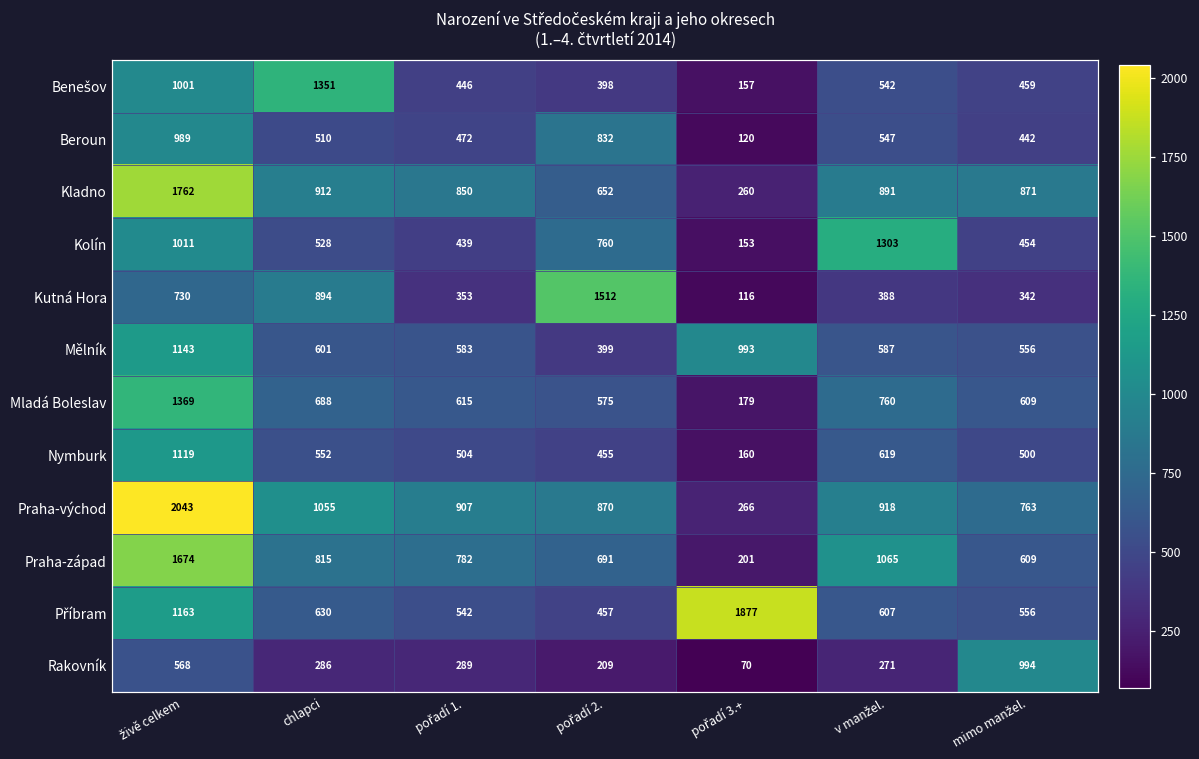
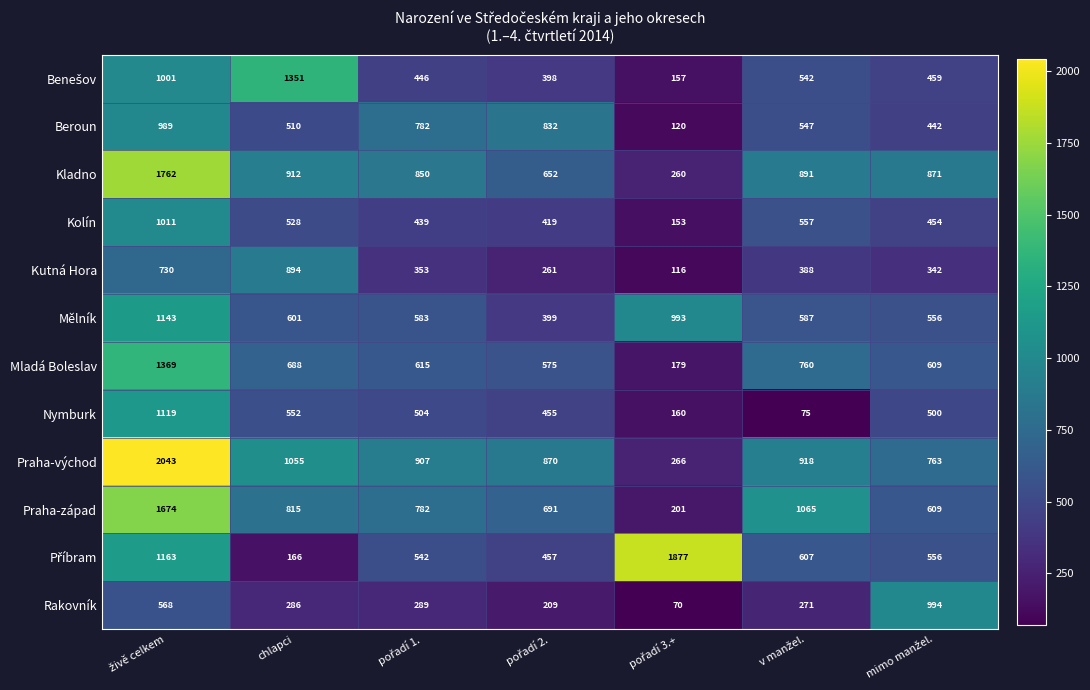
  {
    "Benešov": {
      "živě celkem": 1001,
      "chlapci": 1351,
      "pořadí 1.": 446,
      "pořadí 2.": 398,
      "pořadí 3.+": 157,
      "v manžel.": 542,
      "mimo manžel.": 459
    },
    "Beroun": {
      "živě celkem": 989,
      "chlapci": 510,
-     "pořadí 1.": 472,
+     "pořadí 1.": 782,
      "pořadí 2.": 832,
      "pořadí 3.+": 120,
      "v manžel.": 547,
      "mimo manžel.": 442
    },
    "Kladno": {
      "živě celkem": 1762,
      "chlapci": 912,
      "pořadí 1.": 850,
      "pořadí 2.": 652,
      "pořadí 3.+": 260,
      "v manžel.": 891,
      "mimo manžel.": 871
    },
    "Kolín": {
      "živě celkem": 1011,
      "chlapci": 528,
      "pořadí 1.": 439,
-     "pořadí 2.": 760,
+     "pořadí 2.": 419,
      "pořadí 3.+": 153,
-     "v manžel.": 1303,
+     "v manžel.": 557,
      "mimo manžel.": 454
    },
    "Kutná Hora": {
      "živě celkem": 730,
      "chlapci": 894,
      "pořadí 1.": 353,
-     "pořadí 2.": 1512,
+     "pořadí 2.": 261,
      "pořadí 3.+": 116,
      "v manžel.": 388,
      "mimo manžel.": 342
    },
    "Mělník": {
      "živě celkem": 1143,
      "chlapci": 601,
      "pořadí 1.": 583,
      "pořadí 2.": 399,
      "pořadí 3.+": 993,
      "v manžel.": 587,
      "mimo manžel.": 556
    },
    "Mladá Boleslav": {
      "živě celkem": 1369,
      "chlapci": 688,
      "pořadí 1.": 615,
      "pořadí 2.": 575,
      "pořadí 3.+": 179,
      "v manžel.": 760,
      "mimo manžel.": 609
    },
    "Nymburk": {
      "živě celkem": 1119,
      "chlapci": 552,
      "pořadí 1.": 504,
      "pořadí 2.": 455,
      "pořadí 3.+": 160,
-     "v manžel.": 619,
+     "v manžel.": 75,
      "mimo manžel.": 500
    },
    "Praha-východ": {
      "živě celkem": 2043,
      "chlapci": 1055,
      "pořadí 1.": 907,
      "pořadí 2.": 870,
      "pořadí 3.+": 266,
      "v manžel.": 918,
      "mimo manžel.": 763
    },
    "Praha-západ": {
      "živě celkem": 1674,
      "chlapci": 815,
      "pořadí 1.": 782,
      "pořadí 2.": 691,
      "pořadí 3.+": 201,
      "v manžel.": 1065,
      "mimo manžel.": 609
    },
    "Příbram": {
      "živě celkem": 1163,
-     "chlapci": 630,
+     "chlapci": 166,
      "pořadí 1.": 542,
      "pořadí 2.": 457,
      "pořadí 3.+": 1877,
      "v manžel.": 607,
      "mimo manžel.": 556
    },
    "Rakovník": {
      "živě celkem": 568,
      "chlapci": 286,
      "pořadí 1.": 289,
      "pořadí 2.": 209,
      "pořadí 3.+": 70,
      "v manžel.": 271,
      "mimo manžel.": 994
    }
  }
